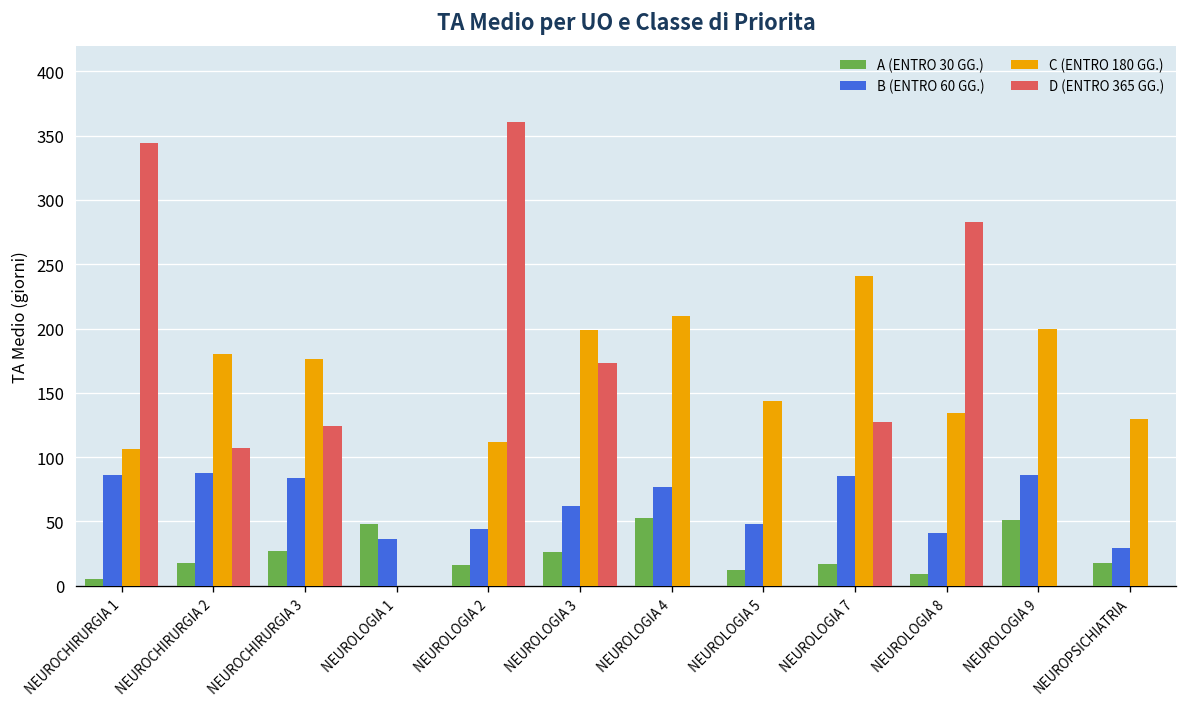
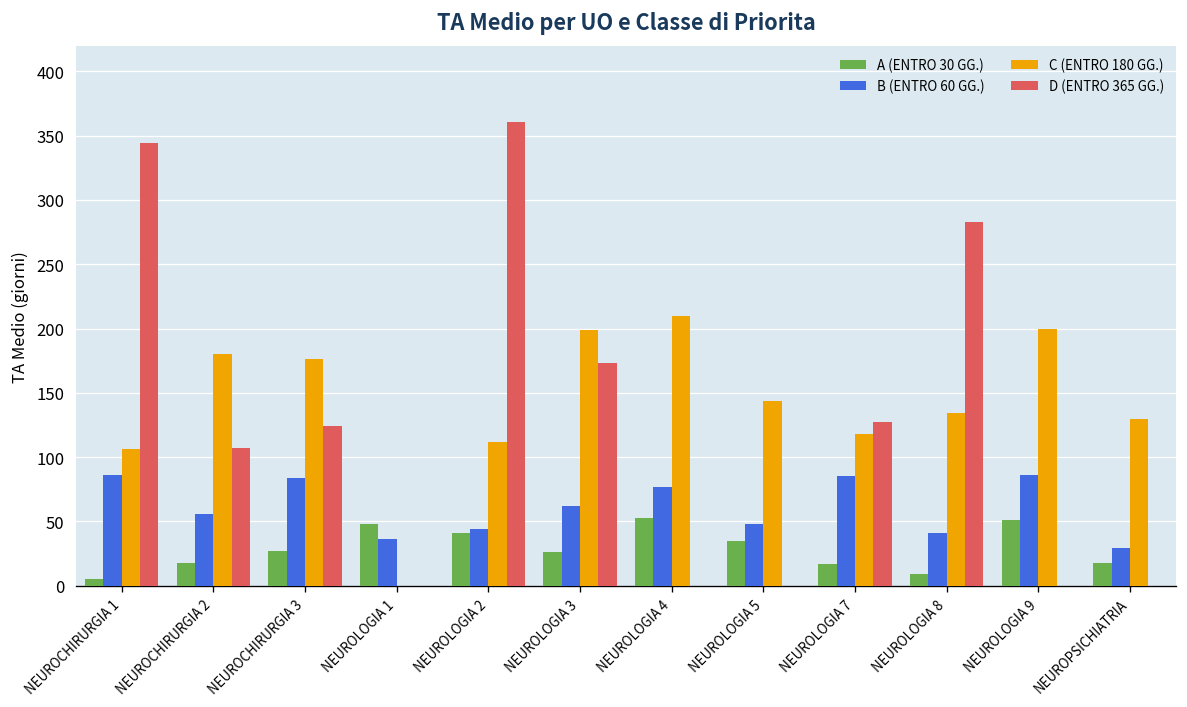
  {
    "A (ENTRO 30 GG.)": {
      "NEUROCHIRURGIA 1": 5,
      "NEUROCHIRURGIA 2": 18,
      "NEUROCHIRURGIA 3": 27,
      "NEUROLOGIA 1": 48,
-     "NEUROLOGIA 2": 16,
+     "NEUROLOGIA 2": 41,
      "NEUROLOGIA 3": 26,
      "NEUROLOGIA 4": 53,
-     "NEUROLOGIA 5": 12,
+     "NEUROLOGIA 5": 35,
      "NEUROLOGIA 7": 17,
      "NEUROLOGIA 8": 9,
      "NEUROLOGIA 9": 51,
      "NEUROPSICHIATRIA": 18
    },
    "B (ENTRO 60 GG.)": {
      "NEUROCHIRURGIA 1": 86,
-     "NEUROCHIRURGIA 2": 88,
+     "NEUROCHIRURGIA 2": 56,
      "NEUROCHIRURGIA 3": 84,
      "NEUROLOGIA 1": 36,
      "NEUROLOGIA 2": 44,
      "NEUROLOGIA 3": 62,
      "NEUROLOGIA 4": 77,
      "NEUROLOGIA 5": 48,
      "NEUROLOGIA 7": 85,
      "NEUROLOGIA 8": 41,
      "NEUROLOGIA 9": 86,
      "NEUROPSICHIATRIA": 29
    },
    "C (ENTRO 180 GG.)": {
      "NEUROCHIRURGIA 1": 106,
      "NEUROCHIRURGIA 2": 180,
      "NEUROCHIRURGIA 3": 176,
      "NEUROLOGIA 1": 0,
      "NEUROLOGIA 2": 112,
      "NEUROLOGIA 3": 199,
      "NEUROLOGIA 4": 210,
      "NEUROLOGIA 5": 144,
-     "NEUROLOGIA 7": 241,
+     "NEUROLOGIA 7": 118,
      "NEUROLOGIA 8": 134,
      "NEUROLOGIA 9": 200,
      "NEUROPSICHIATRIA": 130
    },
    "D (ENTRO 365 GG.)": {
      "NEUROCHIRURGIA 1": 344,
      "NEUROCHIRURGIA 2": 107,
      "NEUROCHIRURGIA 3": 124,
      "NEUROLOGIA 1": 0,
      "NEUROLOGIA 2": 361,
      "NEUROLOGIA 3": 173,
      "NEUROLOGIA 4": 0,
      "NEUROLOGIA 5": 0,
      "NEUROLOGIA 7": 127,
      "NEUROLOGIA 8": 283,
      "NEUROLOGIA 9": 0,
      "NEUROPSICHIATRIA": 0
    }
  }
